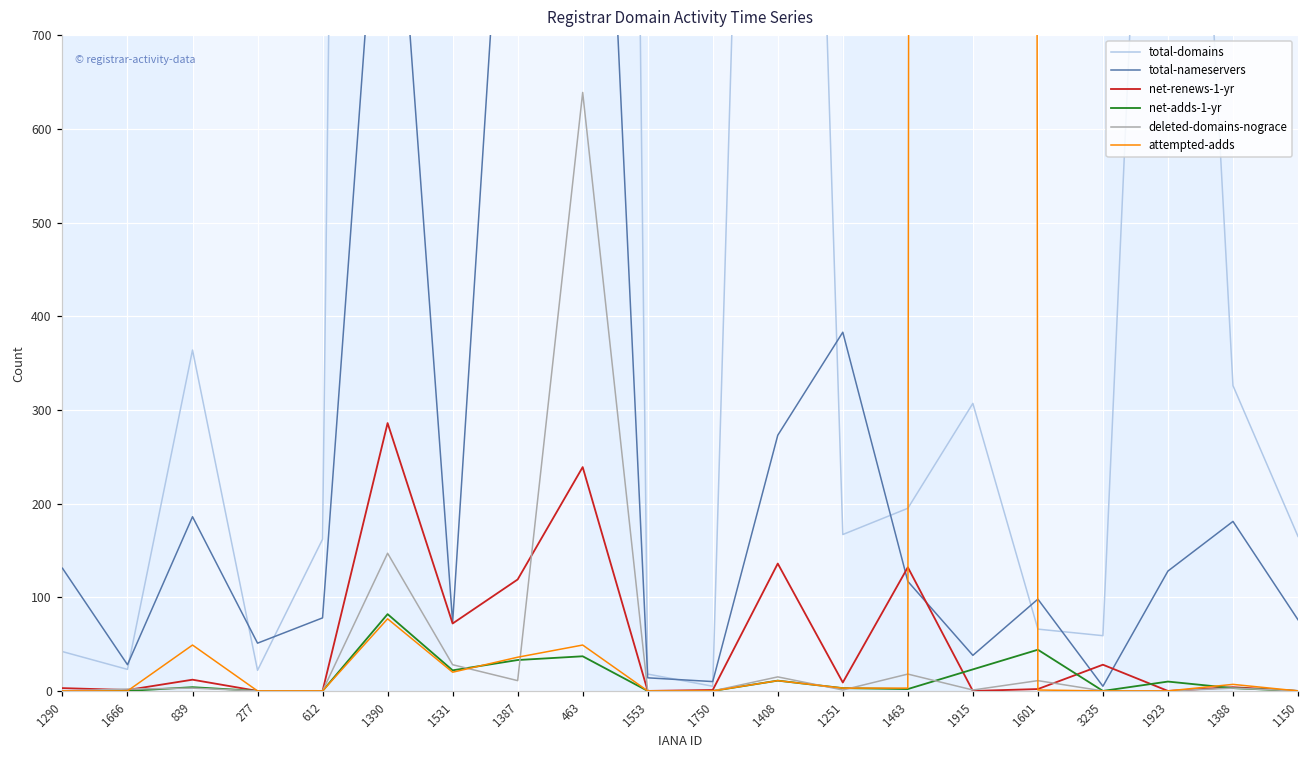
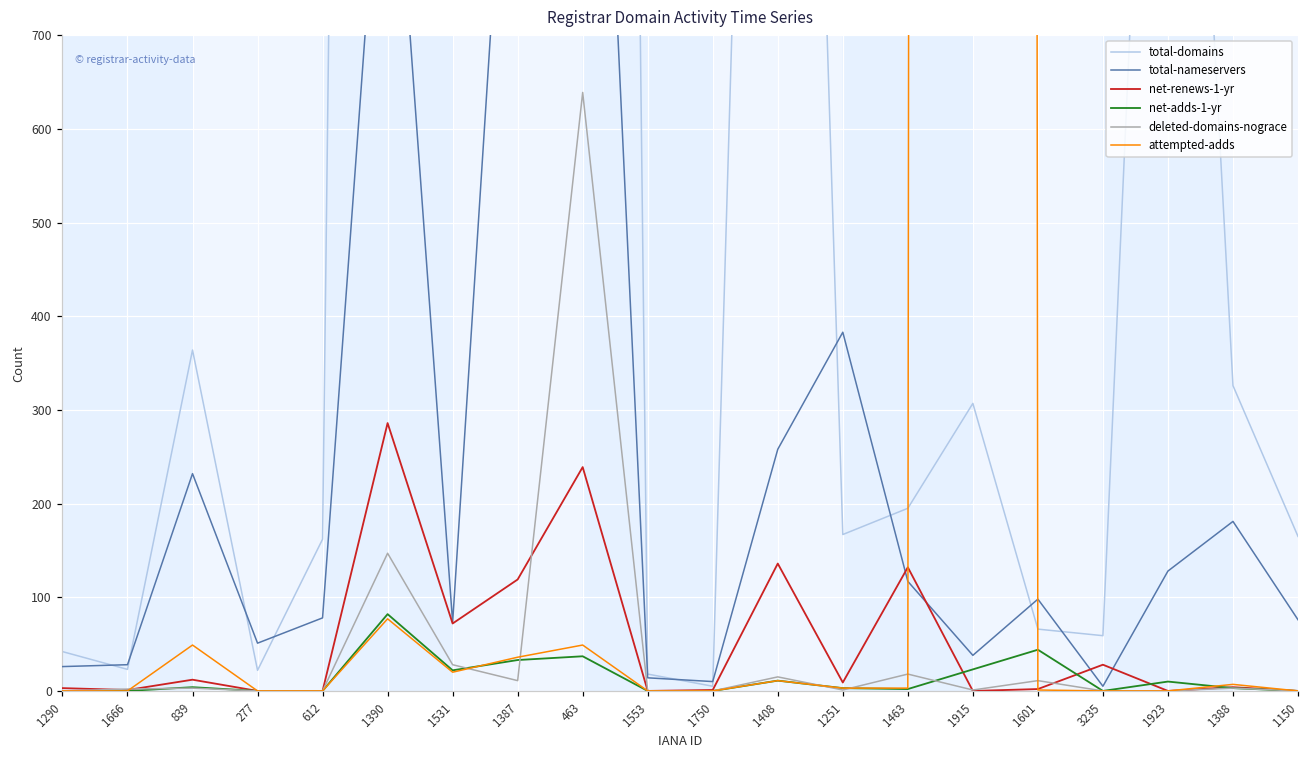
  {
    "total-domains": {
      "1290": 40,
      "1666": 20,
      "839": 360,
      "277": 20,
      "612": 160,
      "1553": 20,
      "1750": 10,
      "1251": 170,
      "1463": 200,
      "1915": 310,
      "1601": 70,
      "3235": 60,
      "1388": 330,
      "1150": 170
    },
    "total-nameservers": {
-     "1290": 130,
+     "1290": 30,
      "1666": 30,
-     "839": 190,
+     "839": 230,
      "277": 50,
      "612": 80,
      "1553": 10,
      "1750": 10,
-     "1408": 270,
+     "1408": 260,
      "1251": 380,
      "1463": 120,
      "1915": 40,
      "1601": 100,
      "3235": 10,
      "1923": 130,
      "1388": 180,
      "1150": 80
    },
    "net-renews-1-yr": {
      "839": 10,
      "1390": 290,
      "1387": 120,
      "463": 240,
      "1408": 140,
      "1251": 10,
      "1463": 130,
      "3235": 30
    },
    "net-adds-1-yr": {
      "1390": 80,
      "463": 40,
      "1915": 20,
      "1601": 40,
      "1923": 10
    },
    "deleted-domains-nograce": {
      "1390": 150,
      "1531": 30,
      "1387": 10,
      "463": 640,
      "1408": 20,
      "1463": 20,
      "1601": 10
    },
    "attempted-adds": {
      "839": 50,
      "1390": 80,
      "463": 50
    }
  }
